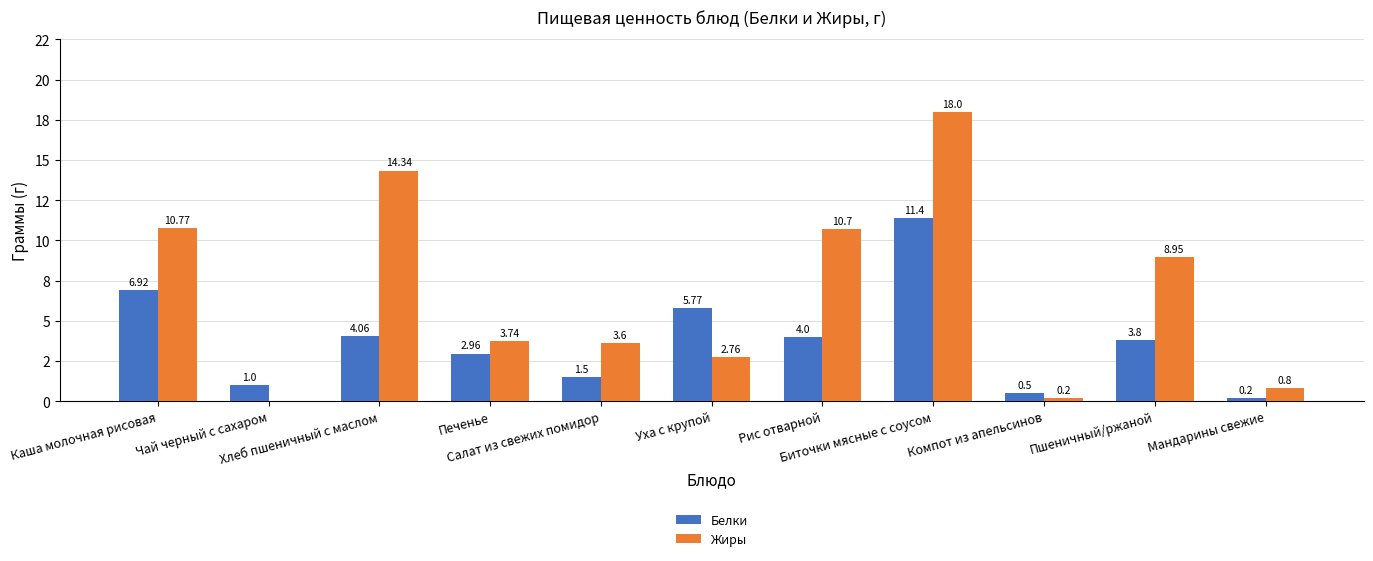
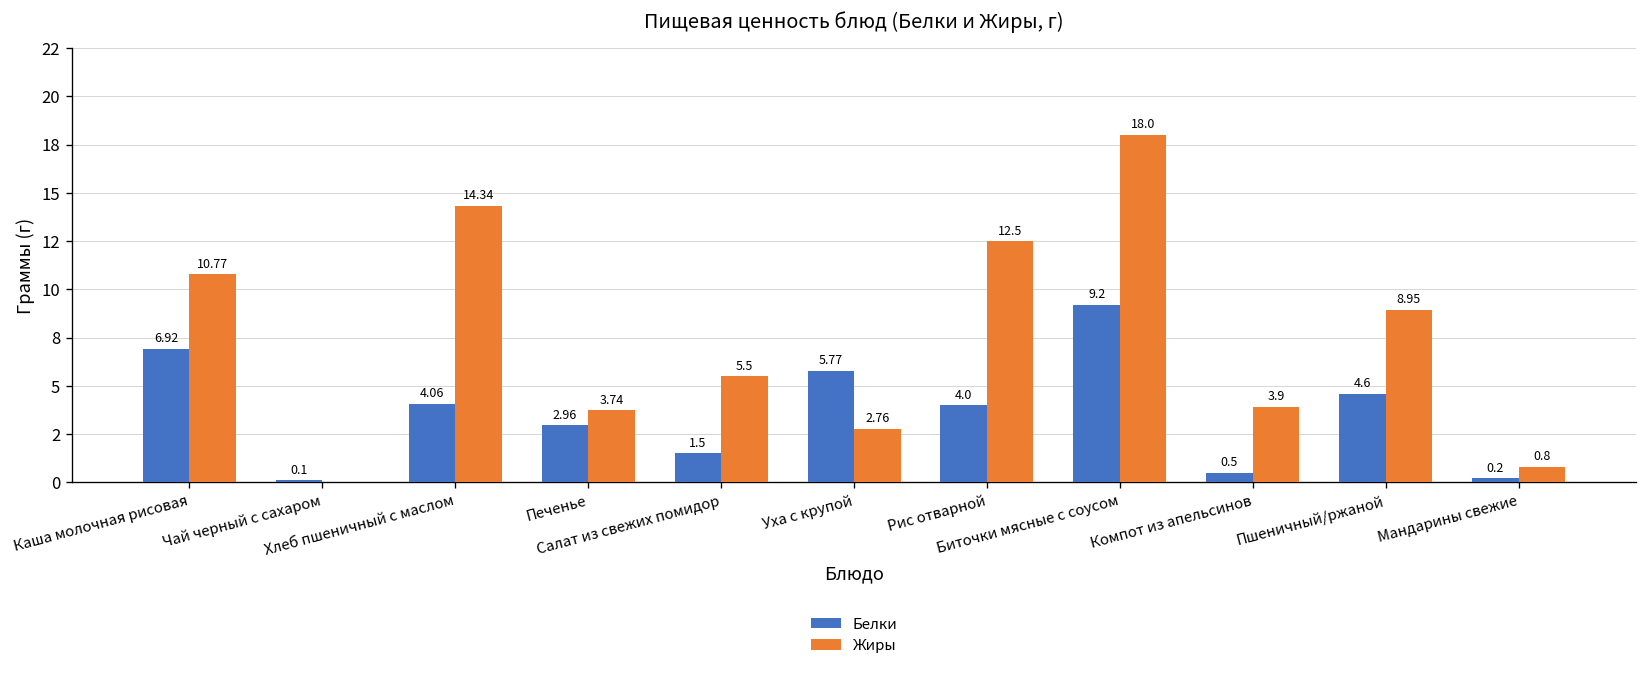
  {
    "Белки": {
      "Каша молочная рисовая": 6.92,
-     "Чай черный с сахаром": 1.0,
+     "Чай черный с сахаром": 0.1,
      "Хлеб пшеничный с маслом": 4.06,
      "Печенье": 2.96,
      "Салат из свежих помидор": 1.5,
      "Уха с крупой": 5.77,
      "Рис отварной": 4.0,
-     "Биточки мясные с соусом": 11.4,
+     "Биточки мясные с соусом": 9.2,
      "Компот из апельсинов": 0.5,
-     "Пшеничный/ржаной": 3.8,
+     "Пшеничный/ржаной": 4.6,
      "Мандарины свежие": 0.2
    },
    "Жиры": {
      "Каша молочная рисовая": 10.77,
      "Хлеб пшеничный с маслом": 14.34,
      "Печенье": 3.74,
-     "Салат из свежих помидор": 3.6,
+     "Салат из свежих помидор": 5.5,
      "Уха с крупой": 2.76,
-     "Рис отварной": 10.7,
+     "Рис отварной": 12.5,
      "Биточки мясные с соусом": 18.0,
-     "Компот из апельсинов": 0.2,
+     "Компот из апельсинов": 3.9,
      "Пшеничный/ржаной": 8.95,
      "Мандарины свежие": 0.8
    }
  }
